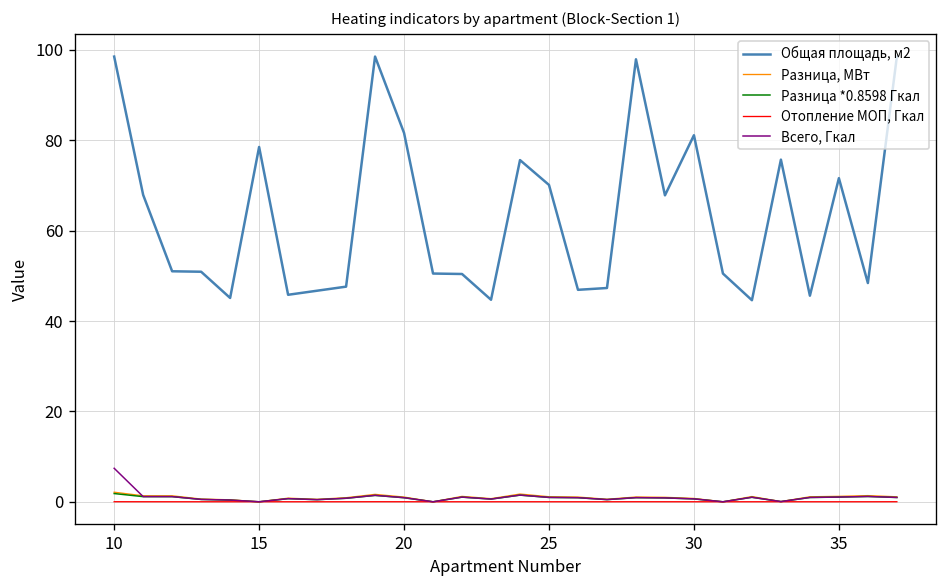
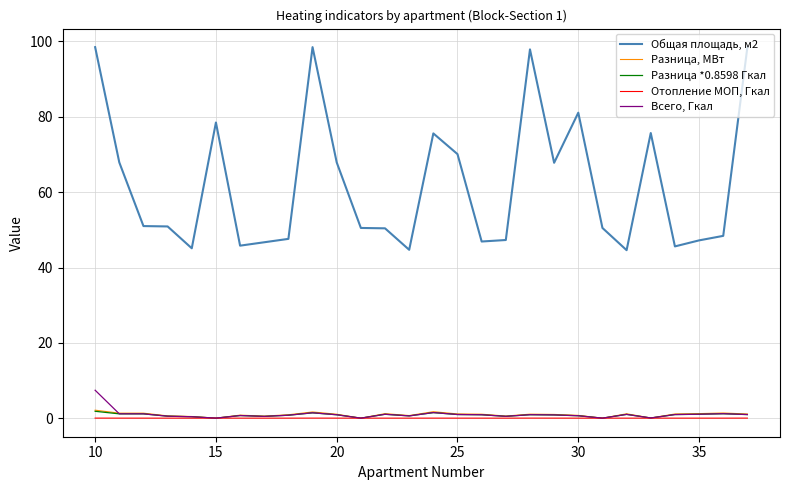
  {
    "Общая площадь, м2": {
      "10": 99,
      "15": 79,
-     "20": 82,
+     "20": 68,
      "25": 70,
      "30": 81,
-     "35": 72
+     "35": 47
    },
    "Отопление МОП, Гкал": {
      "10": 0,
      "20": 0,
      "25": 0,
      "35": 0
    },
    "Всего, Гкал": {
      "10": 7
    }
  }
